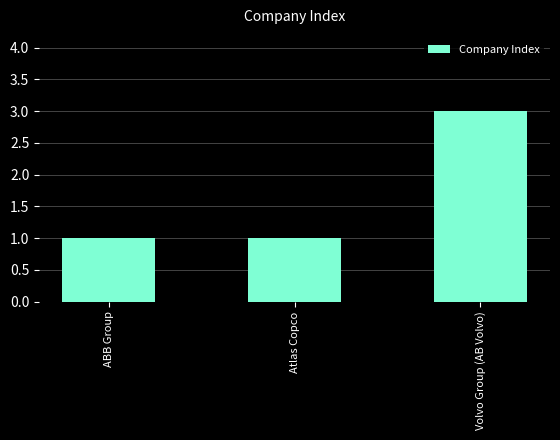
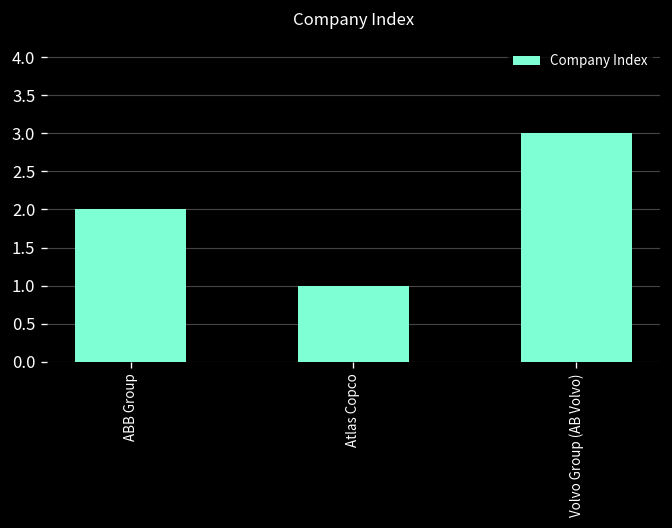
  {
-   "ABB Group": 1,
+   "ABB Group": 2,
    "Atlas Copco": 1,
    "Volvo Group (AB Volvo)": 3
  }
